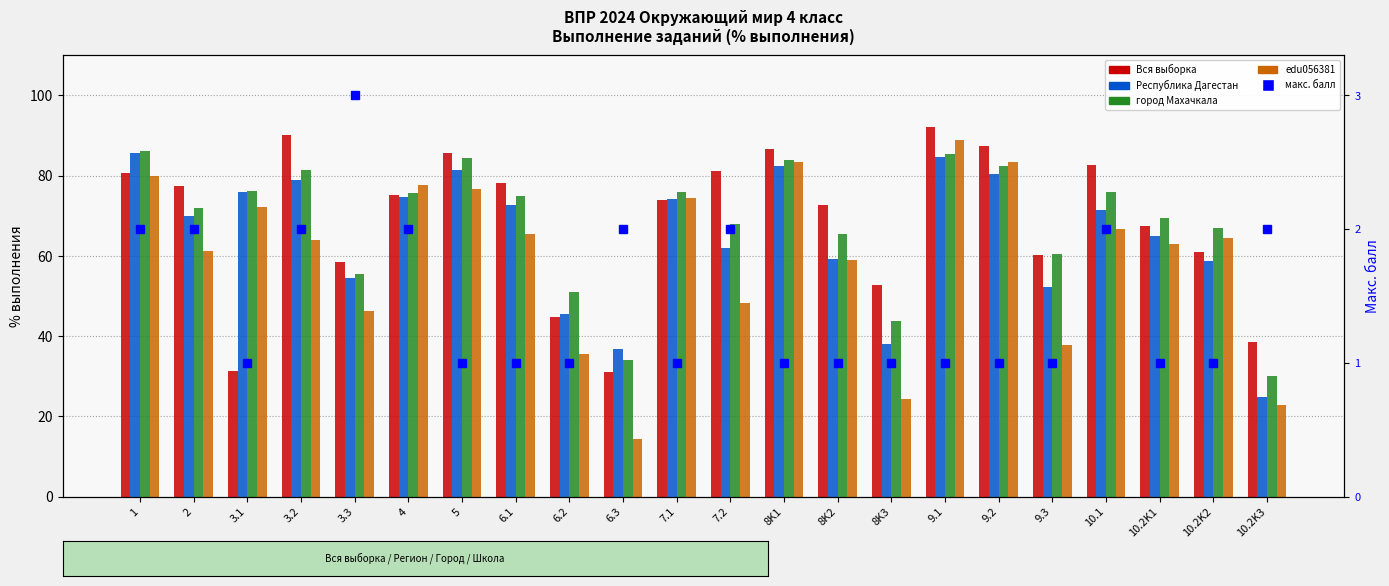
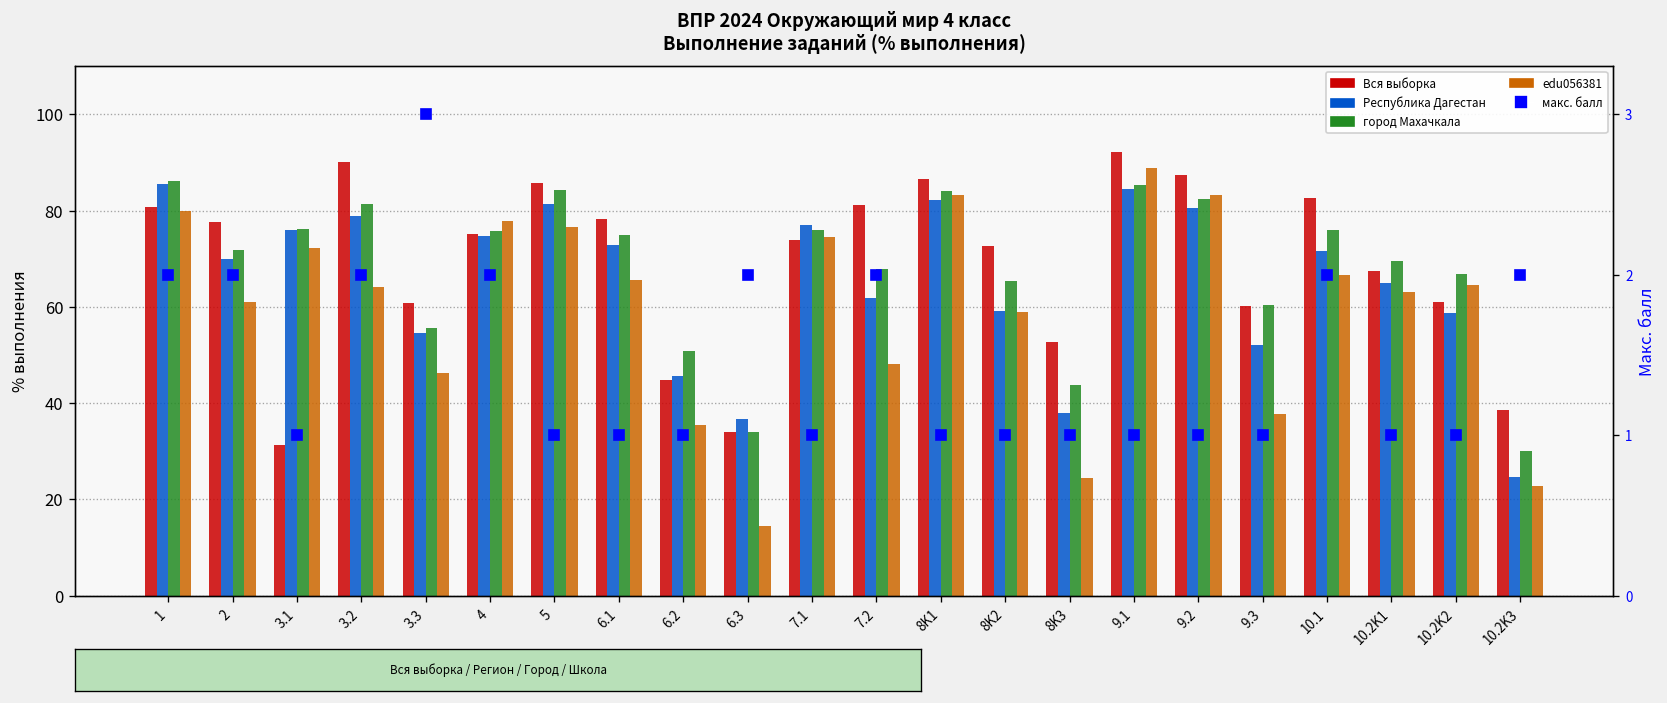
  {
    "Вся выборка": {
      "1": 81,
      "2": 78,
      "3.1": 31,
      "3.2": 90,
-     "3.3": 58,
+     "3.3": 61,
      "4": 75,
      "5": 86,
      "6.1": 78,
      "6.2": 45,
-     "6.3": 31,
+     "6.3": 34,
      "7.1": 74,
      "7.2": 81,
      "8K1": 87,
      "8K2": 73,
      "8K3": 53,
      "9.1": 92,
      "9.2": 87,
      "9.3": 60,
      "10.1": 83,
      "10.2K1": 68,
      "10.2K2": 61,
      "10.2K3": 39
    },
    "Республика Дагестан": {
      "1": 86,
      "2": 70,
      "3.1": 76,
      "3.2": 79,
      "3.3": 55,
      "4": 75,
      "5": 81,
      "6.1": 73,
      "6.2": 46,
      "6.3": 37,
-     "7.1": 74,
+     "7.1": 77,
      "7.2": 62,
      "8K1": 82,
      "8K2": 59,
      "8K3": 38,
      "9.1": 85,
      "9.2": 80,
      "9.3": 52,
      "10.1": 72,
      "10.2K1": 65,
      "10.2K2": 59,
      "10.2K3": 25
    },
    "город Махачкала": {
      "1": 86,
      "2": 72,
      "3.1": 76,
      "3.2": 81,
      "3.3": 56,
      "4": 76,
      "5": 84,
      "6.1": 75,
      "6.2": 51,
      "6.3": 34,
      "7.1": 76,
      "7.2": 68,
      "8K1": 84,
      "8K2": 65,
      "8K3": 44,
      "9.1": 85,
      "9.2": 82,
      "9.3": 60,
      "10.1": 76,
      "10.2K1": 70,
      "10.2K2": 67,
      "10.2K3": 30
    },
    "edu056381": {
      "1": 80,
      "2": 61,
      "3.1": 72,
      "3.2": 64,
      "3.3": 46,
      "4": 78,
      "5": 77,
      "6.1": 66,
      "6.2": 36,
      "6.3": 14,
      "7.1": 74,
      "7.2": 48,
      "8K1": 83,
      "8K2": 59,
      "8K3": 24,
      "9.1": 89,
      "9.2": 83,
      "9.3": 38,
      "10.1": 67,
      "10.2K1": 63,
      "10.2K2": 64,
      "10.2K3": 23
    }
  }
